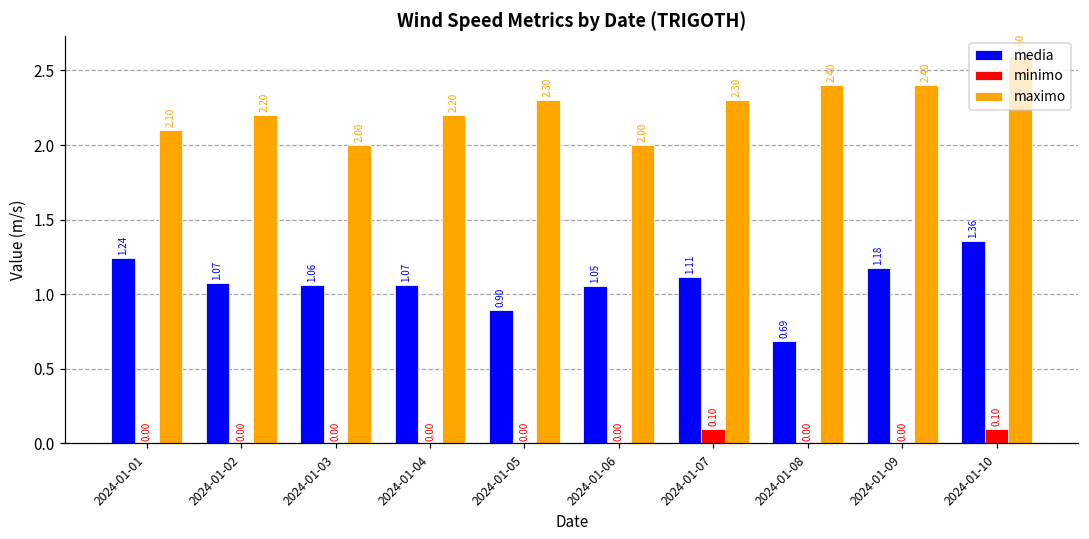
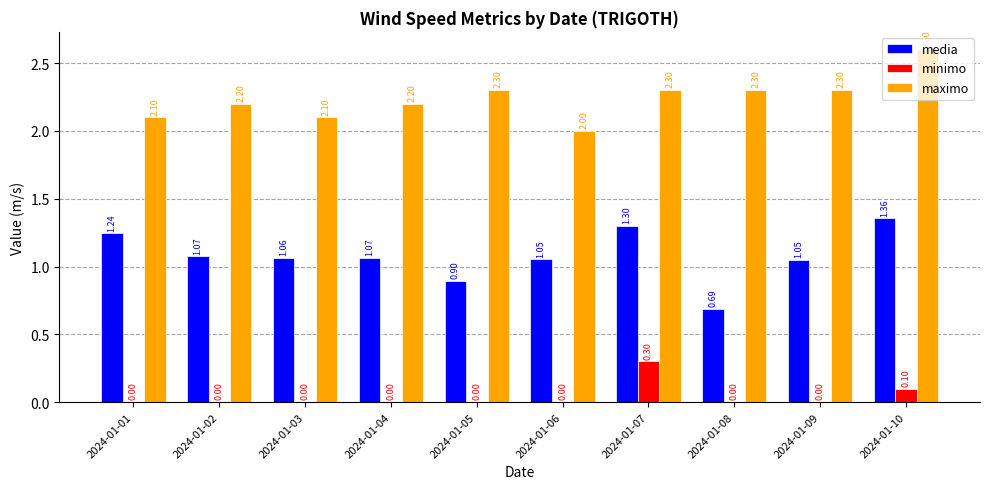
  {
    "media": {
      "2024-01-01": 1.24,
      "2024-01-02": 1.07,
      "2024-01-03": 1.06,
      "2024-01-04": 1.07,
      "2024-01-05": 0.90,
      "2024-01-06": 1.05,
-     "2024-01-07": 1.11,
+     "2024-01-07": 1.30,
      "2024-01-08": 0.69,
-     "2024-01-09": 1.18,
+     "2024-01-09": 1.05,
      "2024-01-10": 1.36
    },
    "minimo": {
      "2024-01-01": 0.00,
      "2024-01-02": 0.00,
      "2024-01-03": 0.00,
      "2024-01-04": 0.00,
      "2024-01-05": 0.00,
      "2024-01-06": 0.00,
-     "2024-01-07": 0.10,
+     "2024-01-07": 0.30,
      "2024-01-08": 0.00,
      "2024-01-09": 0.00,
      "2024-01-10": 0.10
    },
    "maximo": {
      "2024-01-01": 2.10,
      "2024-01-02": 2.20,
-     "2024-01-03": 2.00,
+     "2024-01-03": 2.10,
      "2024-01-04": 2.20,
      "2024-01-05": 2.30,
      "2024-01-06": 2.00,
      "2024-01-07": 2.30,
-     "2024-01-08": 2.40,
-     "2024-01-09": 2.40
+     "2024-01-08": 2.30,
+     "2024-01-09": 2.30
    }
  }
